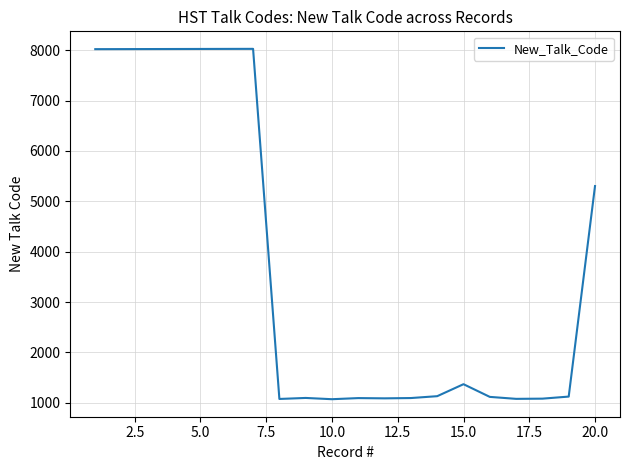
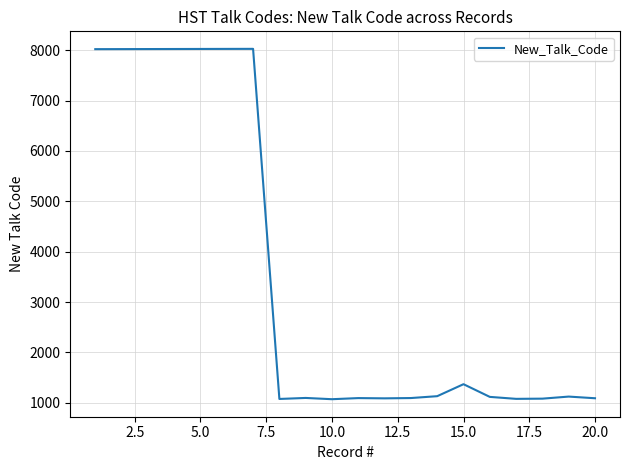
  {
    "5.0": 8000,
    "10.0": 1100,
    "15.0": 1400,
-   "20.0": 5300
+   "20.0": 1100
  }
